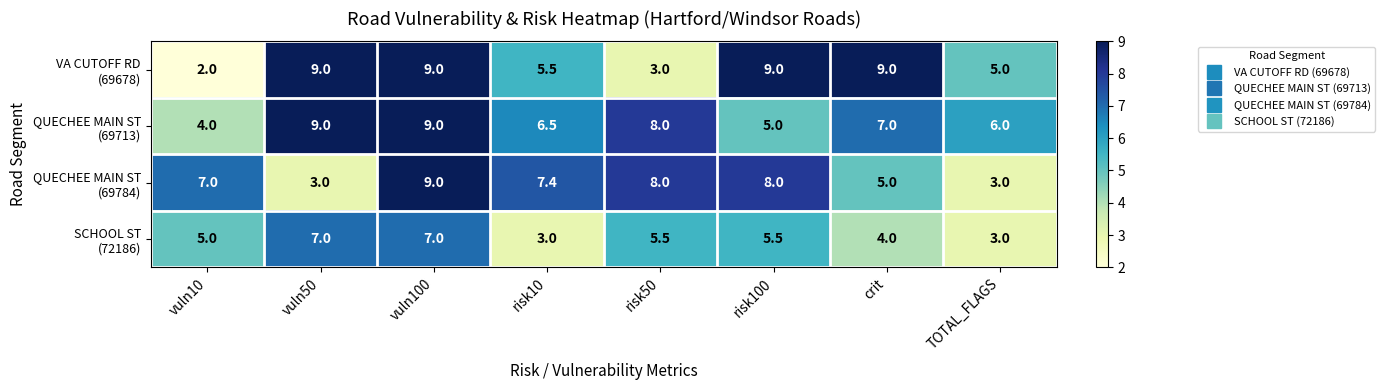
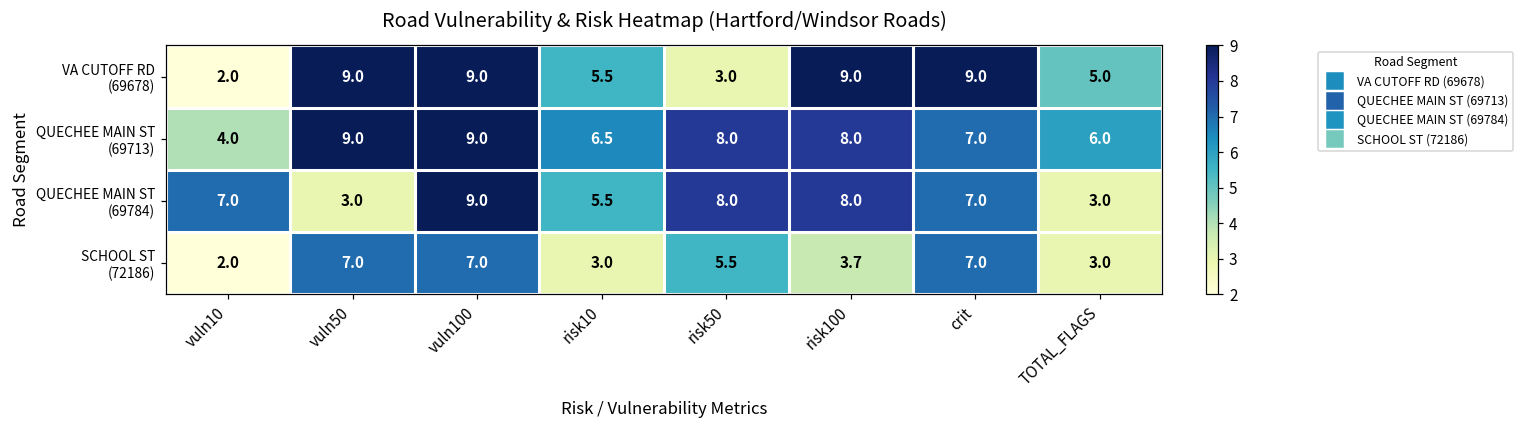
  {
    "VA CUTOFF RD (69678)": {
      "vuln10": 2.0,
      "vuln50": 9.0,
      "vuln100": 9.0,
      "risk10": 5.5,
      "risk50": 3.0,
      "risk100": 9.0,
      "crit": 9.0,
      "TOTAL_FLAGS": 5.0
    },
    "QUECHEE MAIN ST (69713)": {
      "vuln10": 4.0,
      "vuln50": 9.0,
      "vuln100": 9.0,
      "risk10": 6.5,
      "risk50": 8.0,
-     "risk100": 5.0,
+     "risk100": 8.0,
      "crit": 7.0,
      "TOTAL_FLAGS": 6.0
    },
    "QUECHEE MAIN ST (69784)": {
      "vuln10": 7.0,
      "vuln50": 3.0,
      "vuln100": 9.0,
-     "risk10": 7.4,
+     "risk10": 5.5,
      "risk50": 8.0,
      "risk100": 8.0,
-     "crit": 5.0,
+     "crit": 7.0,
      "TOTAL_FLAGS": 3.0
    },
    "SCHOOL ST (72186)": {
-     "vuln10": 5.0,
+     "vuln10": 2.0,
      "vuln50": 7.0,
      "vuln100": 7.0,
      "risk10": 3.0,
      "risk50": 5.5,
-     "risk100": 5.5,
-     "crit": 4.0,
+     "risk100": 3.7,
+     "crit": 7.0,
      "TOTAL_FLAGS": 3.0
    }
  }
